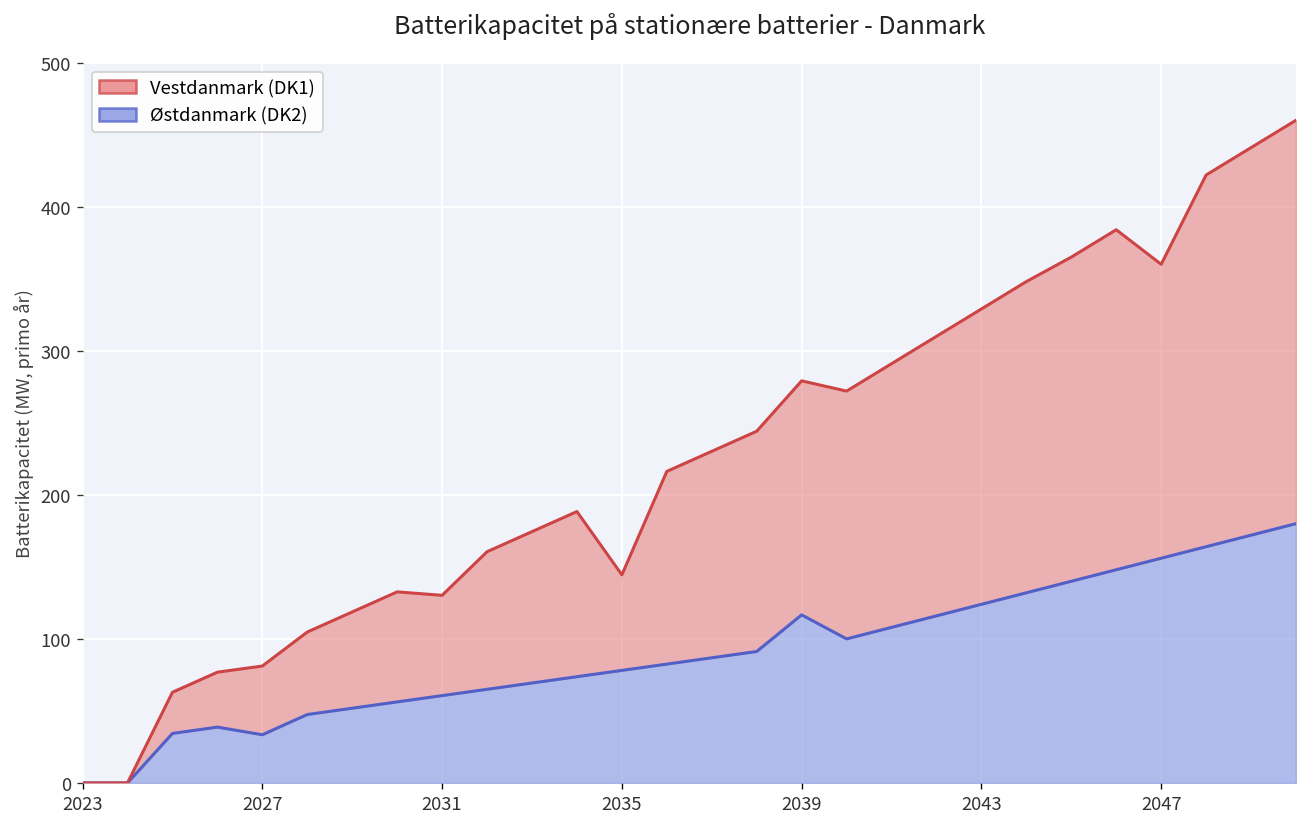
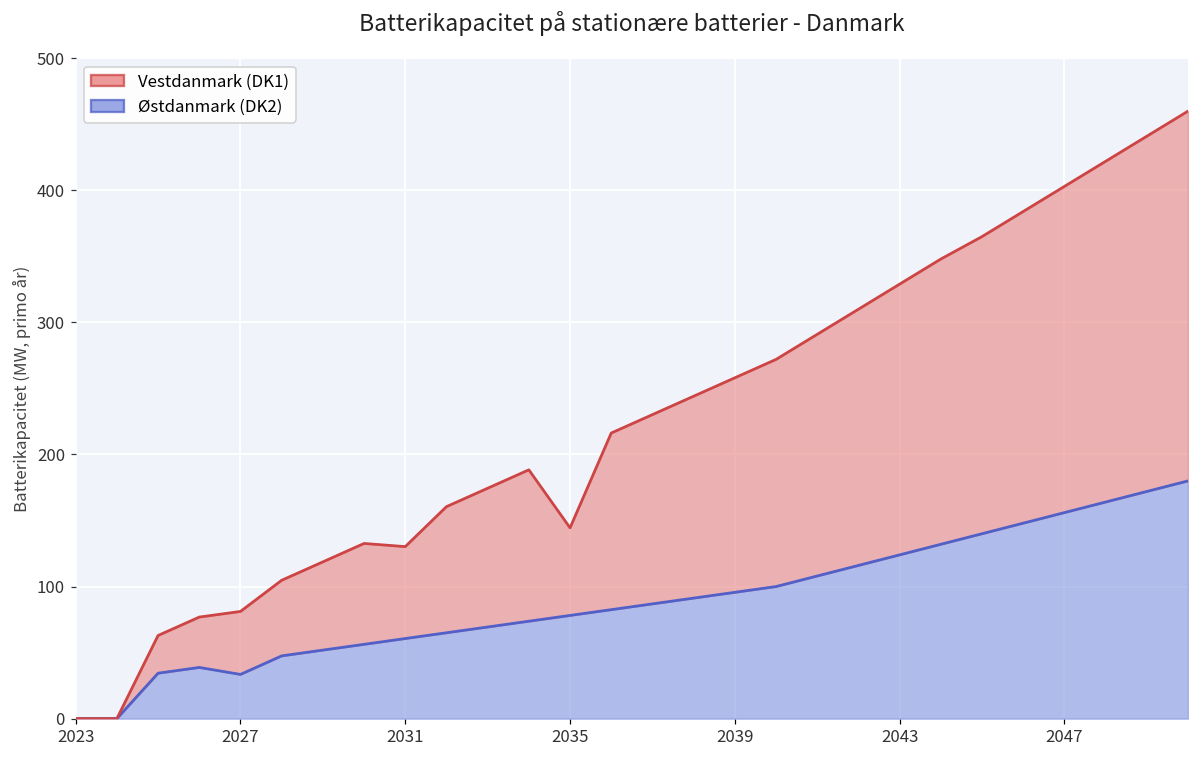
  {
    "Østdanmark (DK2)": {
      "2027": 33,
      "2031": 61,
      "2035": 78,
-     "2039": 117,
+     "2039": 96,
      "2043": 124,
      "2047": 156
    },
    "Vestdanmark (DK1)": {
      "2027": 48,
      "2031": 70,
      "2035": 66,
      "2039": 162,
      "2043": 205,
-     "2047": 204
+     "2047": 247
    }
  }
